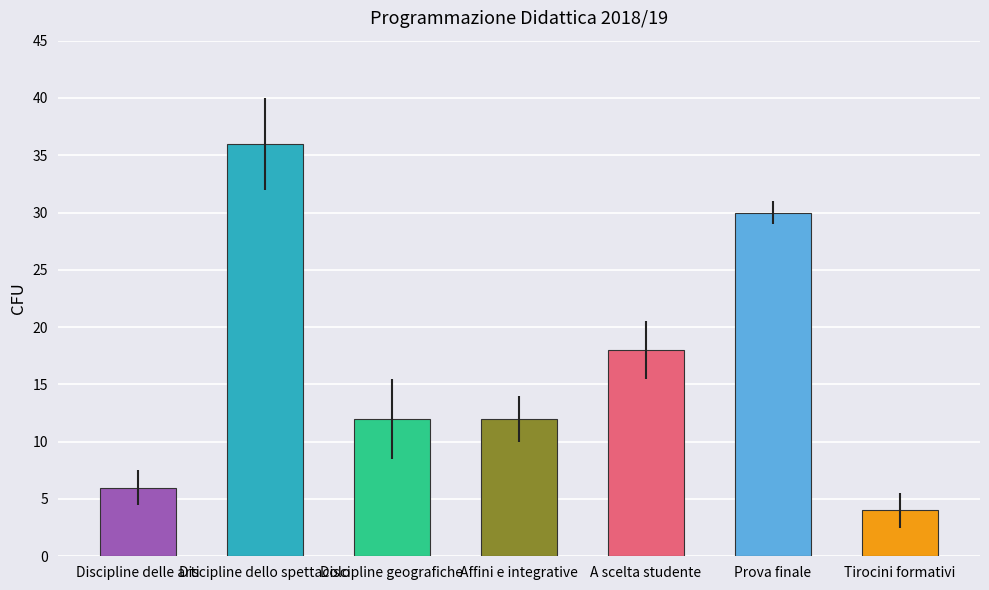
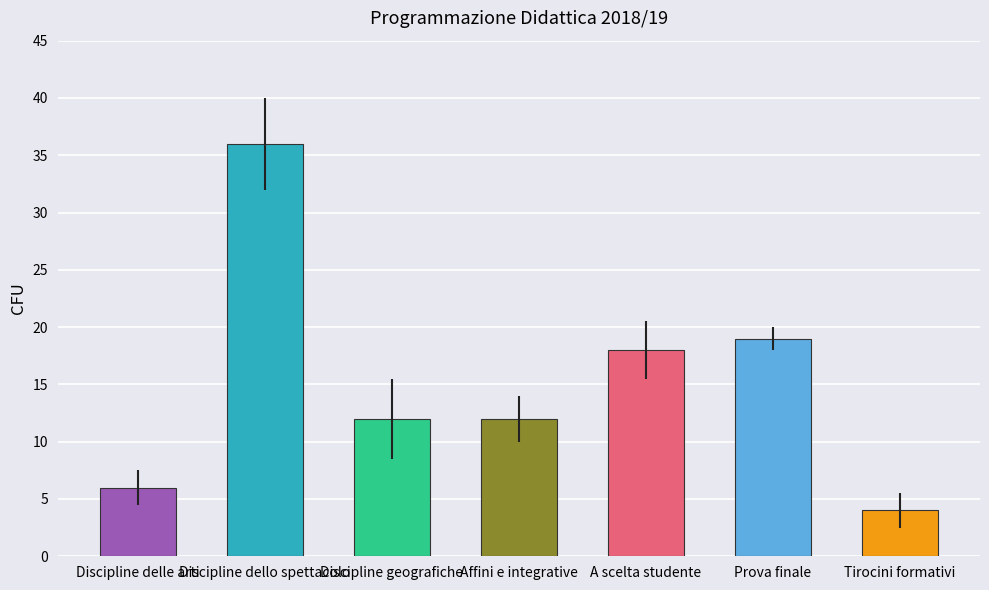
  {
    "Affini e integrative": 12,
    "A scelta studente": 18,
-   "Prova finale": 30,
+   "Prova finale": 19,
    "Tirocini formativi": 4
  }
